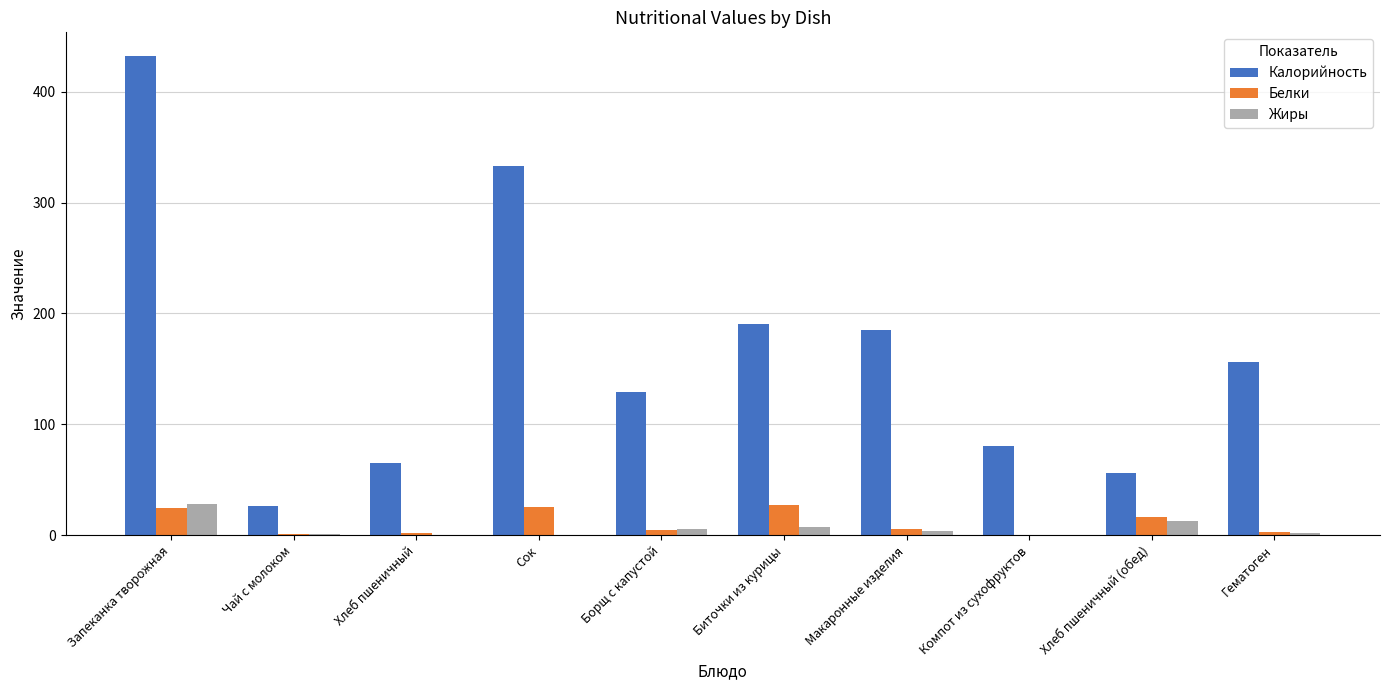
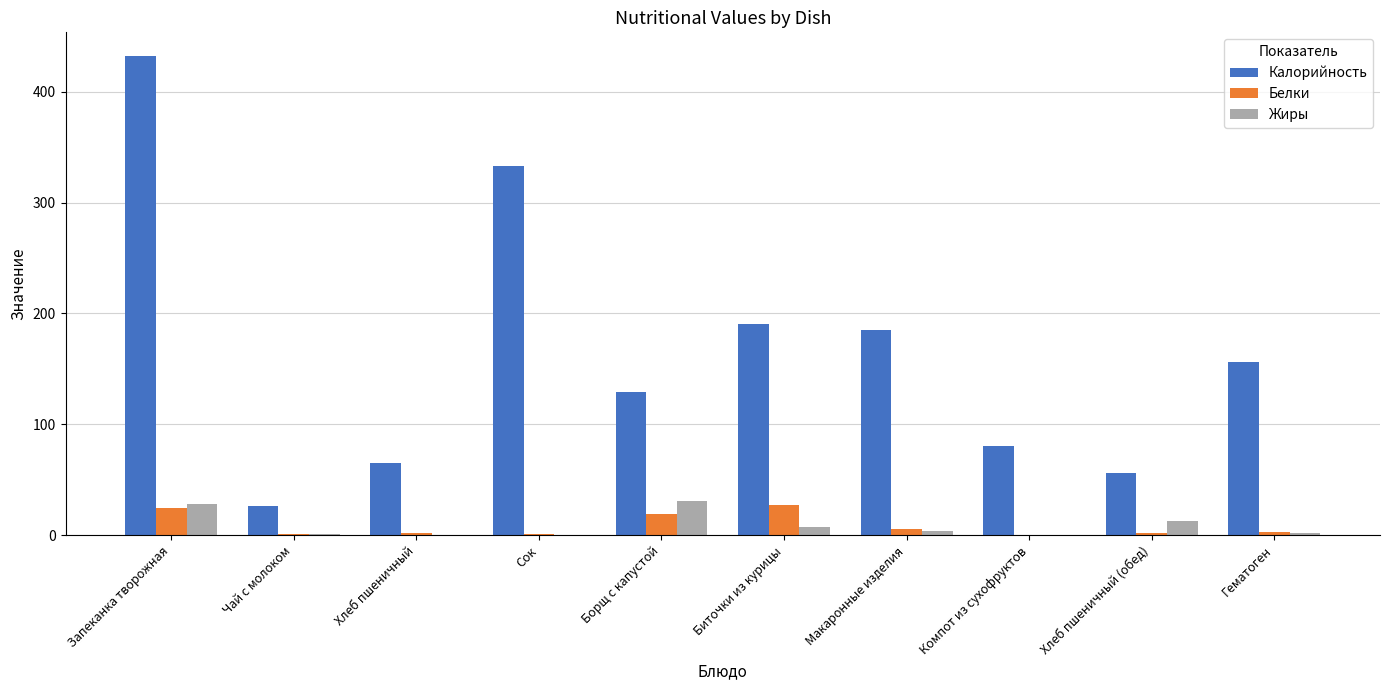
  {
    "Калорийность": {
      "Запеканка творожная": 432,
      "Чай с молоком": 27,
      "Хлеб пшеничный": 66,
      "Сок": 333,
      "Борщ с капустой": 129,
      "Биточки из курицы": 191,
      "Макаронные изделия": 185,
      "Компот из сухофруктов": 80,
      "Хлеб пшеничный (обед)": 56,
      "Гематоген": 156
    },
    "Белки": {
      "Запеканка творожная": 25,
-     "Сок": 25,
-     "Борщ с капустой": 5,
+     "Сок": 1,
+     "Борщ с капустой": 19,
      "Биточки из курицы": 27,
      "Макаронные изделия": 5,
-     "Хлеб пшеничный (обед)": 17,
+     "Хлеб пшеничный (обед)": 2,
      "Гематоген": 3
    },
    "Жиры": {
      "Запеканка творожная": 28,
-     "Борщ с капустой": 6,
+     "Борщ с капустой": 31,
      "Биточки из курицы": 7,
      "Макаронные изделия": 4,
      "Компот из сухофруктов": 0,
      "Хлеб пшеничный (обед)": 12
    }
  }
